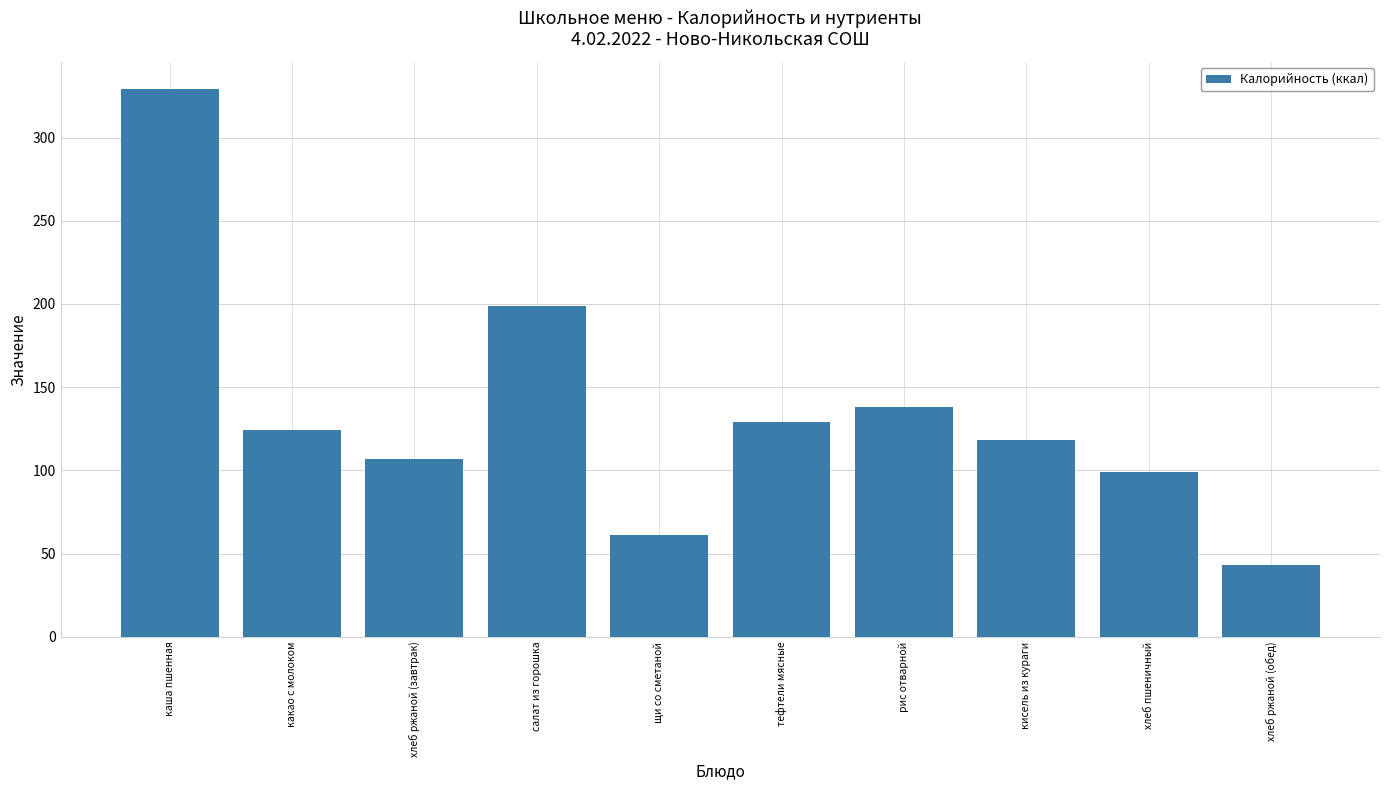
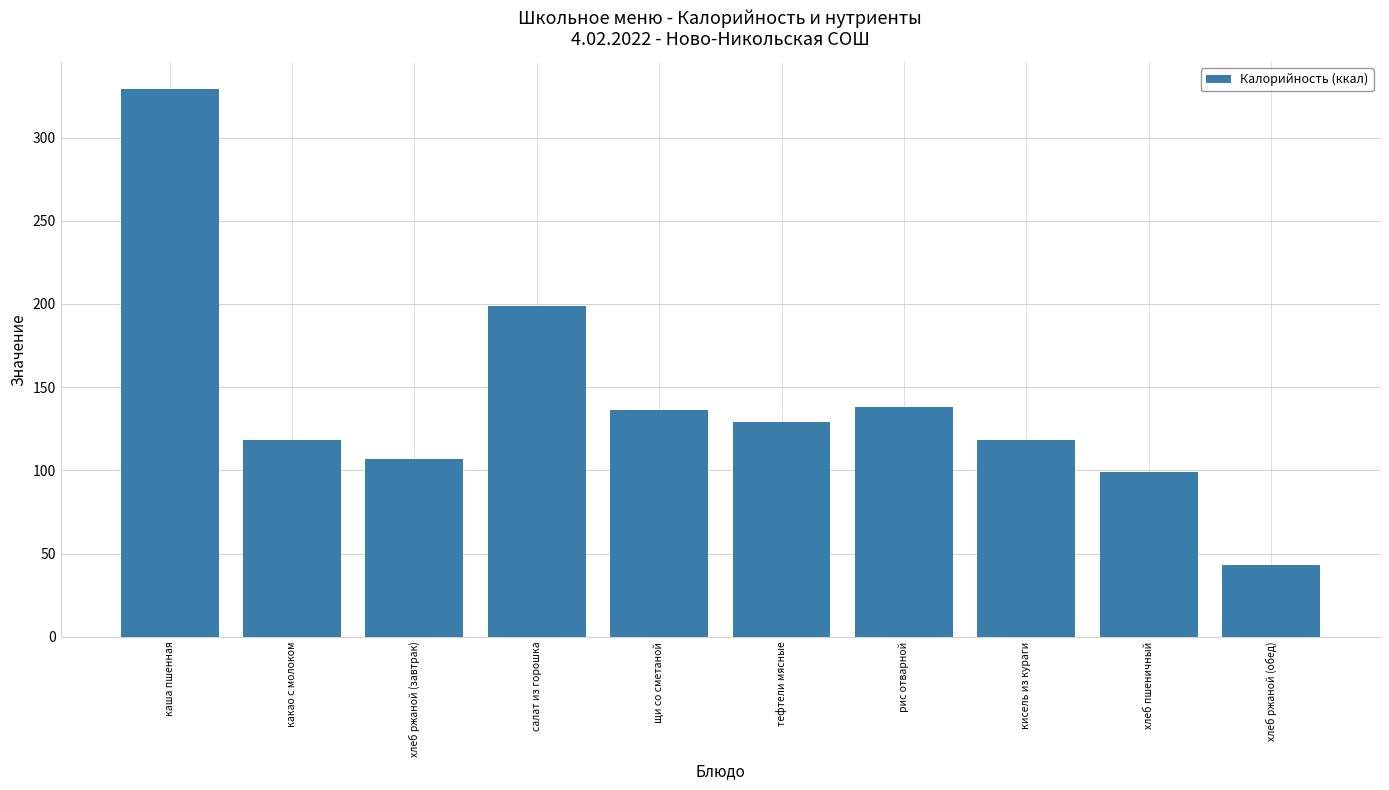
  {
    "каша пшенная": 329,
-   "какао с молоком": 124,
+   "какао с молоком": 118,
    "хлеб ржаной (завтрак)": 107,
    "салат из горошка": 199,
-   "щи со сметаной": 61,
+   "щи со сметаной": 136,
    "тефтели мясные": 129,
    "рис отварной": 138,
    "кисель из кураги": 118,
    "хлеб пшеничный": 99,
    "хлеб ржаной (обед)": 43
  }
